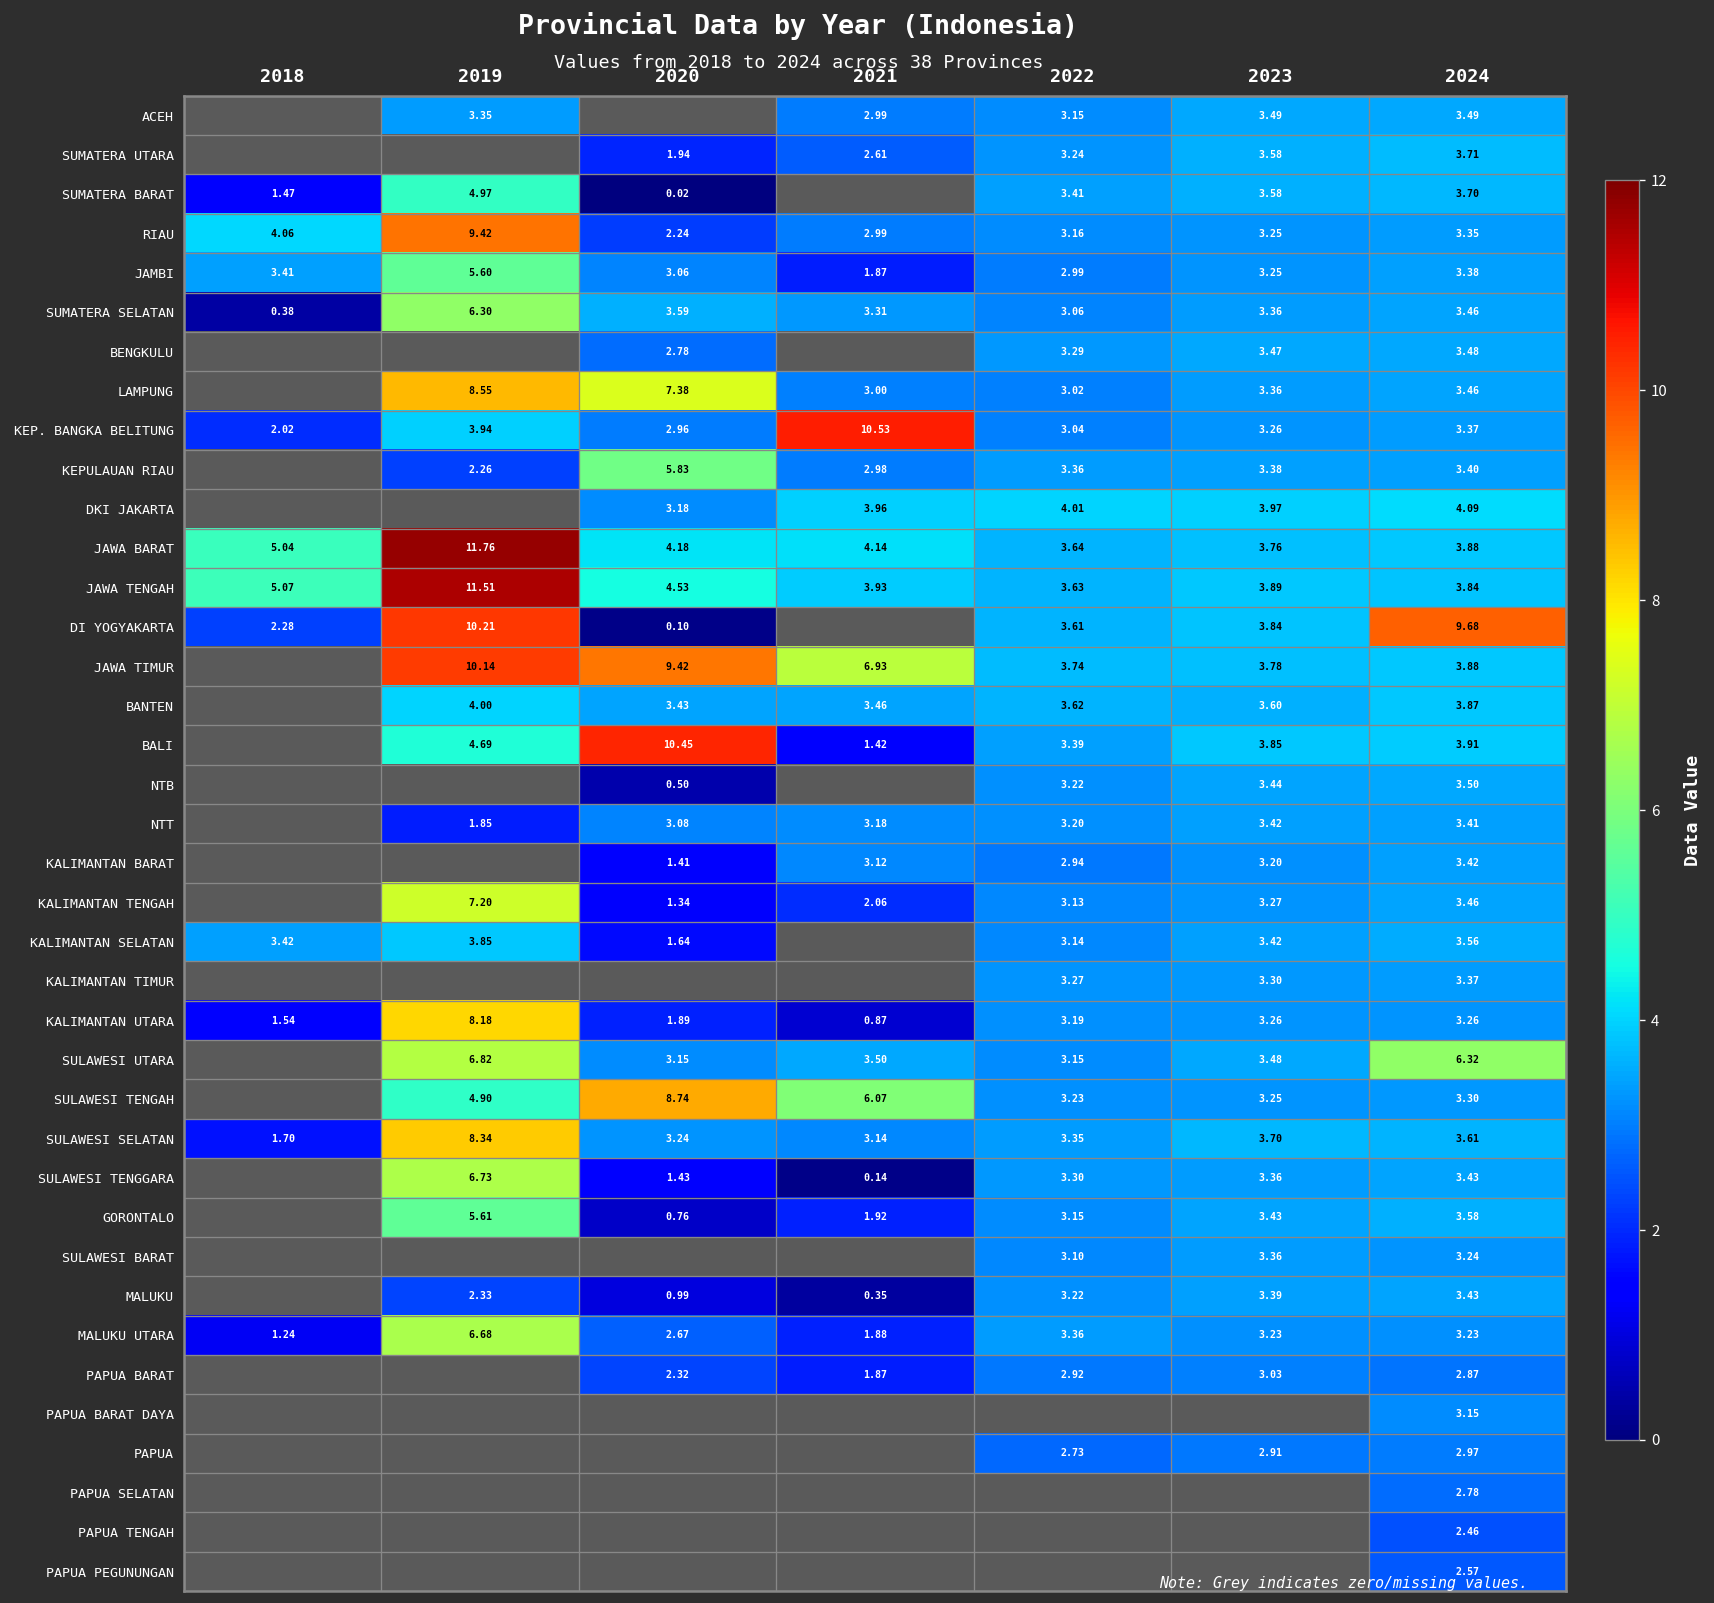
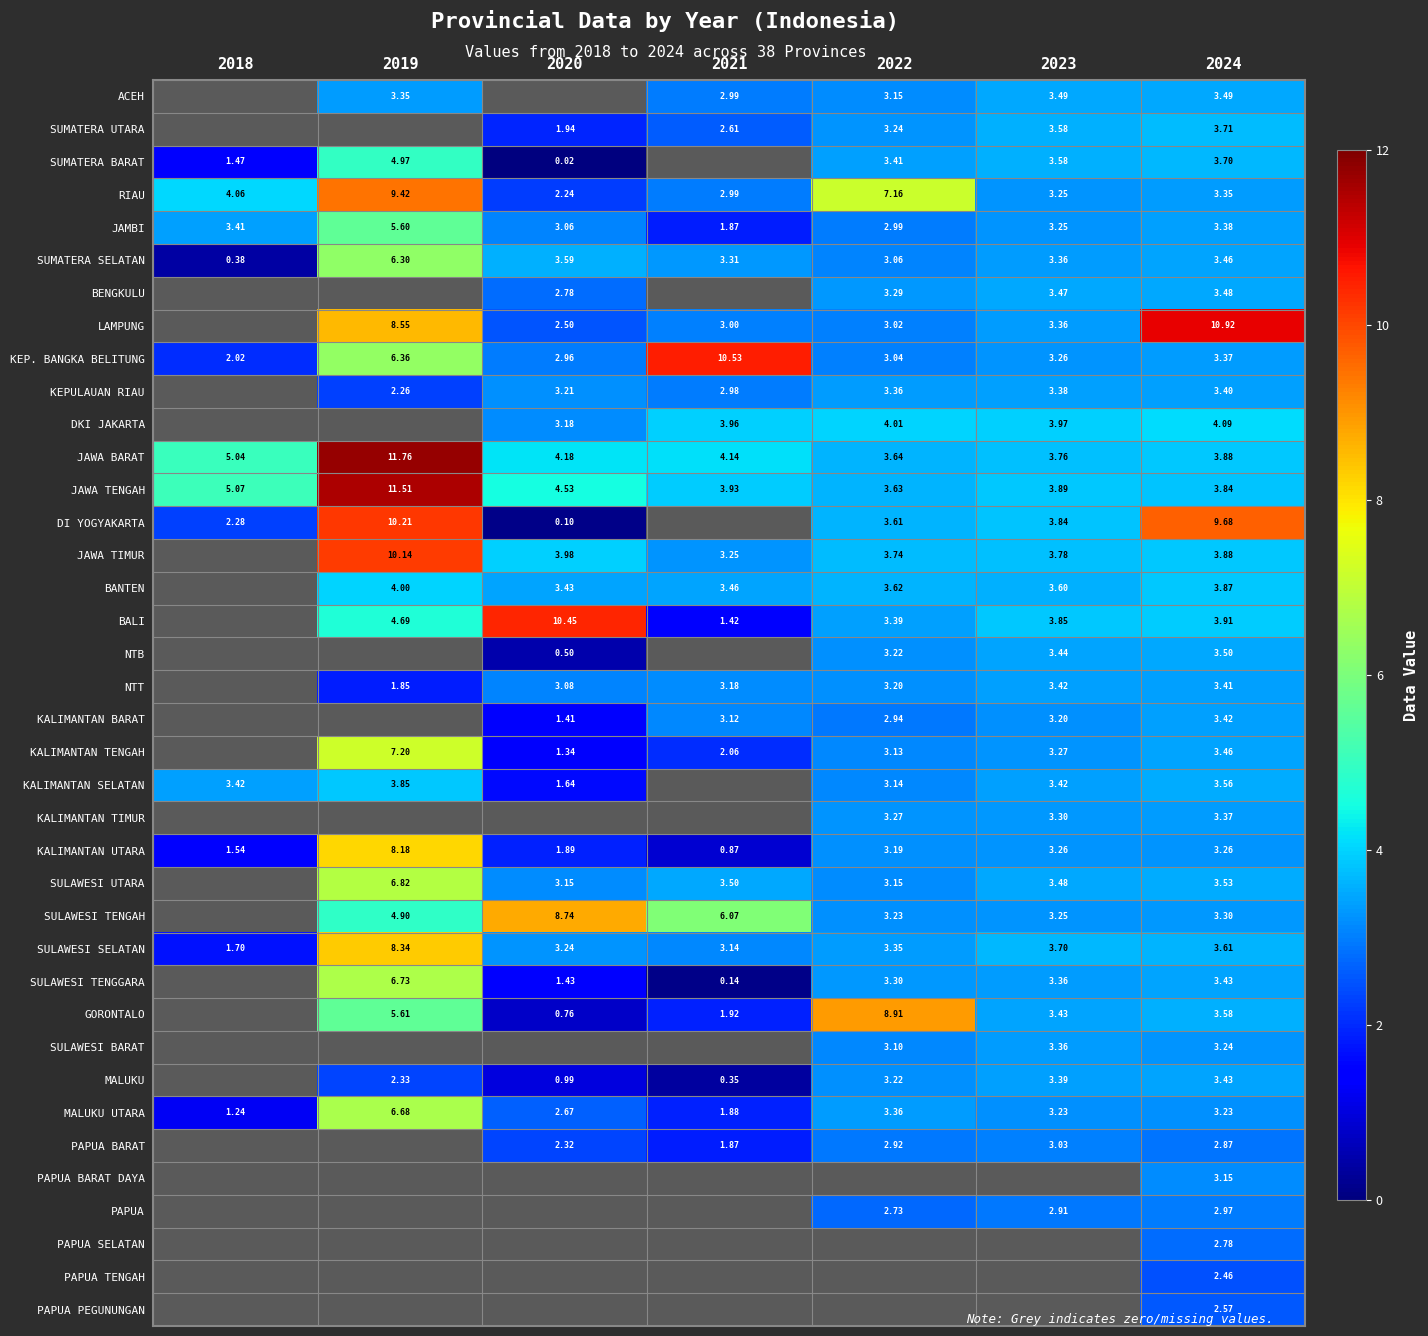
  {
    "ACEH": {
      "2019": 3.35,
      "2021": 2.99,
      "2022": 3.15,
      "2023": 3.49,
      "2024": 3.49
    },
    "SUMATERA UTARA": {
      "2020": 1.94,
      "2021": 2.61,
      "2022": 3.24,
      "2023": 3.58,
      "2024": 3.71
    },
    "SUMATERA BARAT": {
      "2018": 1.47,
      "2019": 4.97,
      "2020": 0.02,
      "2022": 3.41,
      "2023": 3.58,
      "2024": 3.70
    },
    "RIAU": {
      "2018": 4.06,
      "2019": 9.42,
      "2020": 2.24,
      "2021": 2.99,
-     "2022": 3.16,
+     "2022": 7.16,
      "2023": 3.25,
      "2024": 3.35
    },
    "JAMBI": {
      "2018": 3.41,
      "2019": 5.60,
      "2020": 3.06,
      "2021": 1.87,
      "2022": 2.99,
      "2023": 3.25,
      "2024": 3.38
    },
    "SUMATERA SELATAN": {
      "2018": 0.38,
      "2019": 6.30,
      "2020": 3.59,
      "2021": 3.31,
      "2022": 3.06,
      "2023": 3.36,
      "2024": 3.46
    },
    "BENGKULU": {
      "2020": 2.78,
      "2022": 3.29,
      "2023": 3.47,
      "2024": 3.48
    },
    "LAMPUNG": {
      "2019": 8.55,
-     "2020": 7.38,
+     "2020": 2.50,
      "2021": 3.00,
      "2022": 3.02,
      "2023": 3.36,
-     "2024": 3.46
+     "2024": 10.92
    },
    "KEP. BANGKA BELITUNG": {
      "2018": 2.02,
-     "2019": 3.94,
+     "2019": 6.36,
      "2020": 2.96,
      "2021": 10.53,
      "2022": 3.04,
      "2023": 3.26,
      "2024": 3.37
    },
    "KEPULAUAN RIAU": {
      "2019": 2.26,
-     "2020": 5.83,
+     "2020": 3.21,
      "2021": 2.98,
      "2022": 3.36,
      "2023": 3.38,
      "2024": 3.40
    },
    "DKI JAKARTA": {
      "2020": 3.18,
      "2021": 3.96,
      "2022": 4.01,
      "2023": 3.97,
      "2024": 4.09
    },
    "JAWA BARAT": {
      "2018": 5.04,
      "2019": 11.76,
      "2020": 4.18,
      "2021": 4.14,
      "2022": 3.64,
      "2023": 3.76,
      "2024": 3.88
    },
    "JAWA TENGAH": {
      "2018": 5.07,
      "2019": 11.51,
      "2020": 4.53,
      "2021": 3.93,
      "2022": 3.63,
      "2023": 3.89,
      "2024": 3.84
    },
    "DI YOGYAKARTA": {
      "2018": 2.28,
      "2019": 10.21,
      "2020": 0.10,
      "2022": 3.61,
      "2023": 3.84,
      "2024": 9.68
    },
    "JAWA TIMUR": {
      "2019": 10.14,
-     "2020": 9.42,
-     "2021": 6.93,
+     "2020": 3.98,
+     "2021": 3.25,
      "2022": 3.74,
      "2023": 3.78,
      "2024": 3.88
    },
    "BANTEN": {
      "2019": 4.00,
      "2020": 3.43,
      "2021": 3.46,
      "2022": 3.62,
      "2023": 3.60,
      "2024": 3.87
    },
    "BALI": {
      "2019": 4.69,
      "2020": 10.45,
      "2021": 1.42,
      "2022": 3.39,
      "2023": 3.85,
      "2024": 3.91
    },
    "NTB": {
      "2020": 0.50,
      "2022": 3.22,
      "2023": 3.44,
      "2024": 3.50
    },
    "NTT": {
      "2019": 1.85,
      "2020": 3.08,
      "2021": 3.18,
      "2022": 3.20,
      "2023": 3.42,
      "2024": 3.41
    },
    "KALIMANTAN BARAT": {
      "2020": 1.41,
      "2021": 3.12,
      "2022": 2.94,
      "2023": 3.20,
      "2024": 3.42
    },
    "KALIMANTAN TENGAH": {
      "2019": 7.20,
      "2020": 1.34,
      "2021": 2.06,
      "2022": 3.13,
      "2023": 3.27,
      "2024": 3.46
    },
    "KALIMANTAN SELATAN": {
      "2018": 3.42,
      "2019": 3.85,
      "2020": 1.64,
      "2022": 3.14,
      "2023": 3.42,
      "2024": 3.56
    },
    "KALIMANTAN TIMUR": {
      "2022": 3.27,
      "2023": 3.30,
      "2024": 3.37
    },
    "KALIMANTAN UTARA": {
      "2018": 1.54,
      "2019": 8.18,
      "2020": 1.89,
      "2021": 0.87,
      "2022": 3.19,
      "2023": 3.26,
      "2024": 3.26
    },
    "SULAWESI UTARA": {
      "2019": 6.82,
      "2020": 3.15,
      "2021": 3.50,
      "2022": 3.15,
      "2023": 3.48,
-     "2024": 6.32
+     "2024": 3.53
    },
    "SULAWESI TENGAH": {
      "2019": 4.90,
      "2020": 8.74,
      "2021": 6.07,
      "2022": 3.23,
      "2023": 3.25,
      "2024": 3.30
    },
    "SULAWESI SELATAN": {
      "2018": 1.70,
      "2019": 8.34,
      "2020": 3.24,
      "2021": 3.14,
      "2022": 3.35,
      "2023": 3.70,
      "2024": 3.61
    },
    "SULAWESI TENGGARA": {
      "2019": 6.73,
      "2020": 1.43,
      "2021": 0.14,
      "2022": 3.30,
      "2023": 3.36,
      "2024": 3.43
    },
    "GORONTALO": {
      "2019": 5.61,
      "2020": 0.76,
      "2021": 1.92,
-     "2022": 3.15,
+     "2022": 8.91,
      "2023": 3.43,
      "2024": 3.58
    },
    "SULAWESI BARAT": {
      "2022": 3.10,
      "2023": 3.36,
      "2024": 3.24
    },
    "MALUKU": {
      "2019": 2.33,
      "2020": 0.99,
      "2021": 0.35,
      "2022": 3.22,
      "2023": 3.39,
      "2024": 3.43
    },
    "MALUKU UTARA": {
      "2018": 1.24,
      "2019": 6.68,
      "2020": 2.67,
      "2021": 1.88,
      "2022": 3.36,
      "2023": 3.23,
      "2024": 3.23
    },
    "PAPUA BARAT": {
      "2020": 2.32,
      "2021": 1.87,
      "2022": 2.92,
      "2023": 3.03,
      "2024": 2.87
    },
    "PAPUA BARAT DAYA": {
      "2024": 3.15
    },
    "PAPUA": {
      "2022": 2.73,
      "2023": 2.91,
      "2024": 2.97
    },
    "PAPUA SELATAN": {
      "2024": 2.78
    },
    "PAPUA TENGAH": {
      "2024": 2.46
    },
    "PAPUA PEGUNUNGAN": {
      "2024": 2.57
    }
  }
